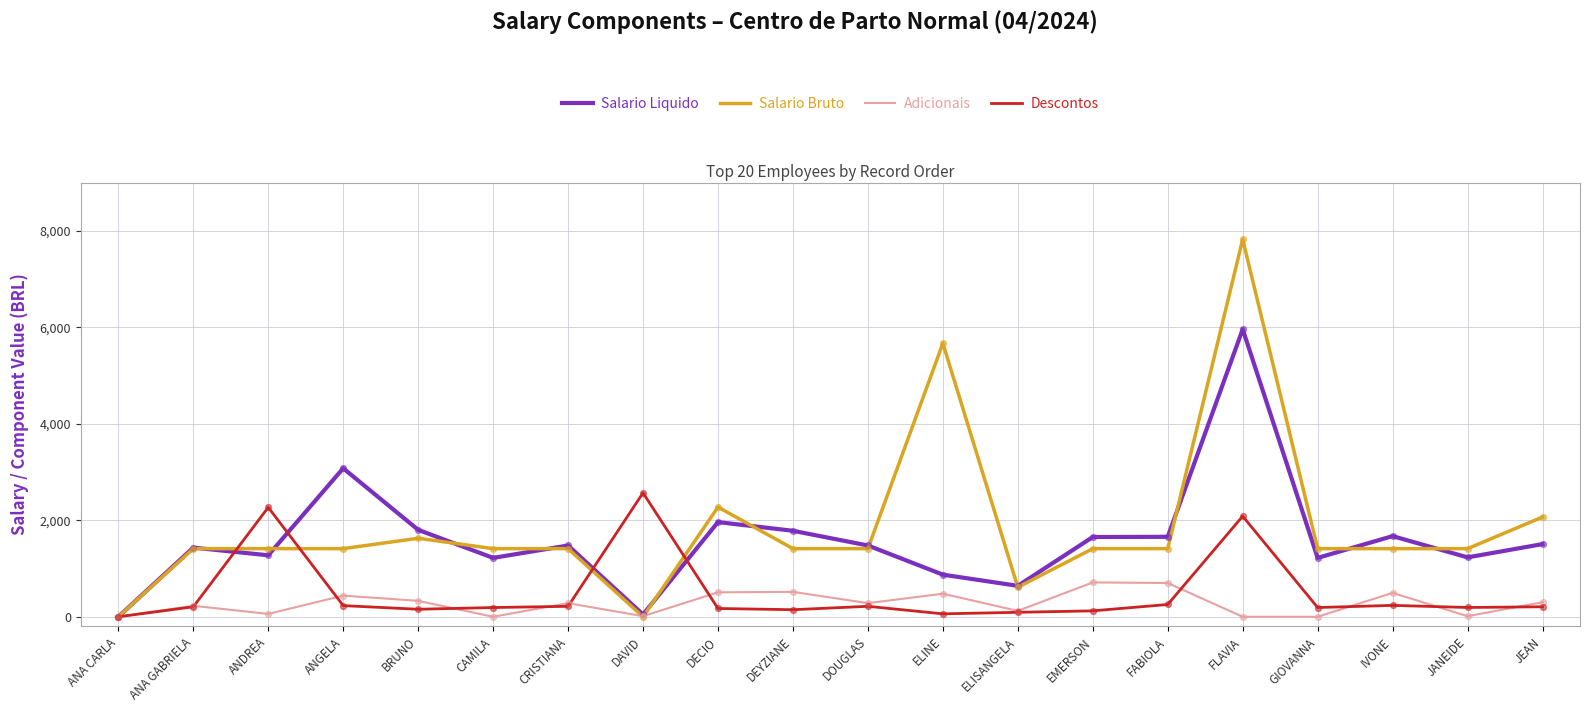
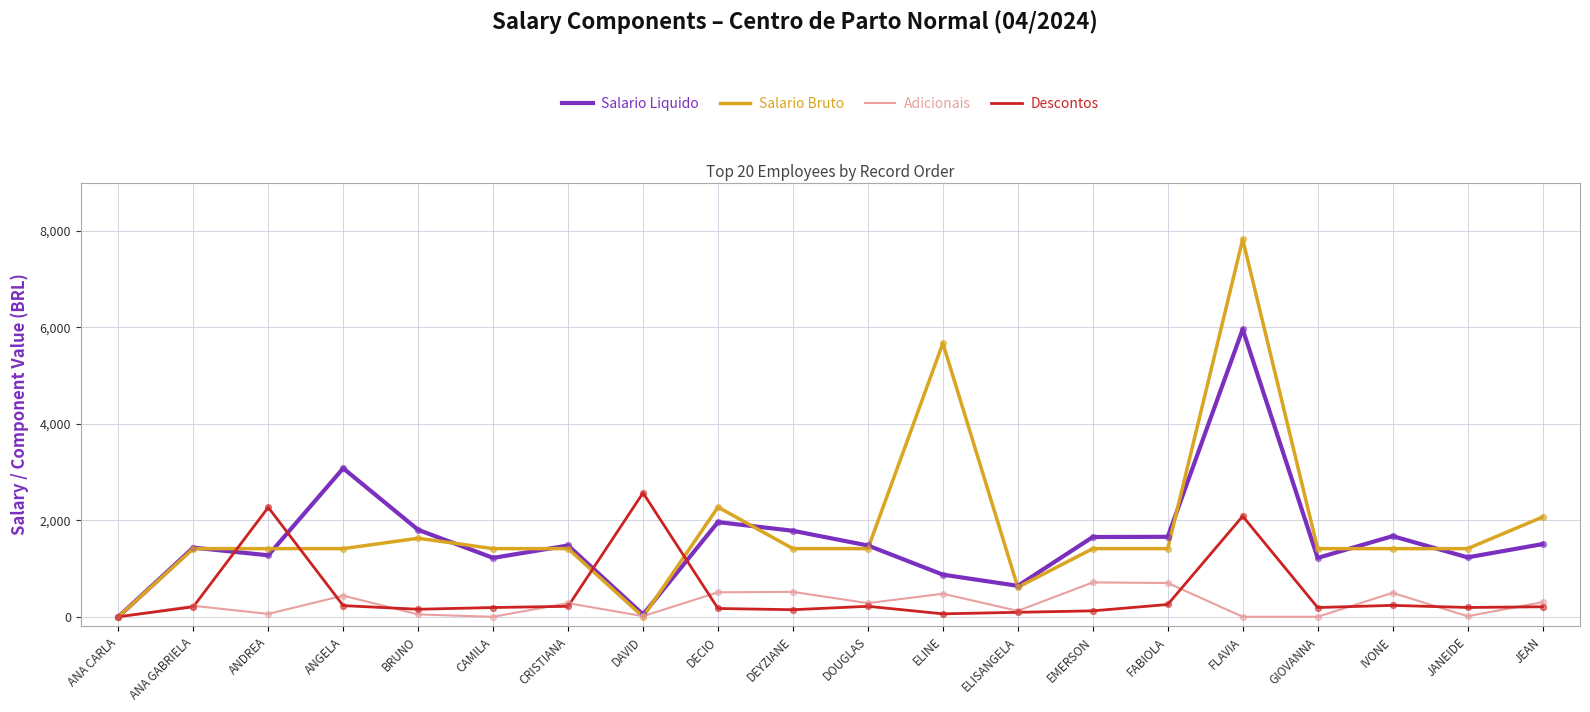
  {
    "Salario Liquido": {
      "ANDREA": "1,300",
      "ANGELA": "3,100",
      "BRUNO": "1,800",
      "CAMILA": "1,200",
      "CRISTIANA": "1,500",
      "DECIO": "2,000",
      "DEYZIANE": "1,800",
      "DOUGLAS": "1,500",
      "ELINE": "900",
      "EMERSON": "1,700",
      "FABIOLA": "1,700",
      "FLAVIA": "6,000",
      "GIOVANNA": "1,200",
      "IVONE": "1,700",
      "JANEIDE": "1,200",
      "JEAN": "1,500"
    },
    "Salario Bruto": {
      "ANDREA": "1,400",
      "ANGELA": "1,400",
      "BRUNO": "1,600",
      "CAMILA": "1,400",
      "CRISTIANA": "1,400",
      "DECIO": "2,300",
      "DEYZIANE": "1,400",
      "DOUGLAS": "1,400",
      "ELINE": "5,700",
      "EMERSON": "1,400",
      "FABIOLA": "1,400",
      "FLAVIA": "7,800",
      "GIOVANNA": "1,400",
      "IVONE": "1,400",
      "JANEIDE": "1,400",
      "JEAN": "2,100"
    },
    "Adicionais": {
      "ANDREA": "100",
      "ANGELA": "400",
-     "BRUNO": "300",
+     "BRUNO": "0",
      "CAMILA": "0",
      "CRISTIANA": "300",
      "DECIO": "500",
      "DEYZIANE": "500",
      "DOUGLAS": "300",
      "ELINE": "500",
      "EMERSON": "700",
      "FABIOLA": "700",
      "FLAVIA": "0",
      "GIOVANNA": "0",
      "IVONE": "500",
      "JANEIDE": "0",
      "JEAN": "300"
    },
    "Descontos": {
      "ANDREA": "2,300",
      "ANGELA": "200",
      "BRUNO": "200",
      "CAMILA": "200",
      "CRISTIANA": "200",
      "DAVID": "2,600",
      "DECIO": "200",
      "DEYZIANE": "100",
      "DOUGLAS": "200",
      "ELINE": "100",
      "EMERSON": "100",
      "FABIOLA": "300",
      "FLAVIA": "2,100",
      "GIOVANNA": "200",
      "IVONE": "200",
      "JANEIDE": "200",
      "JEAN": "200"
    }
  }
